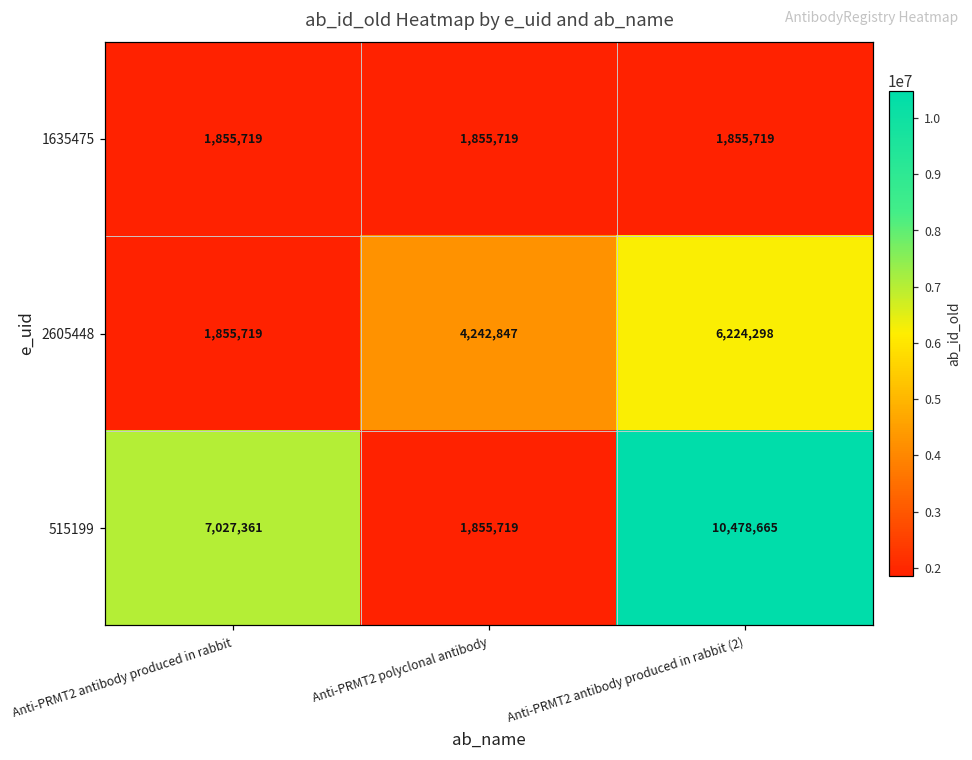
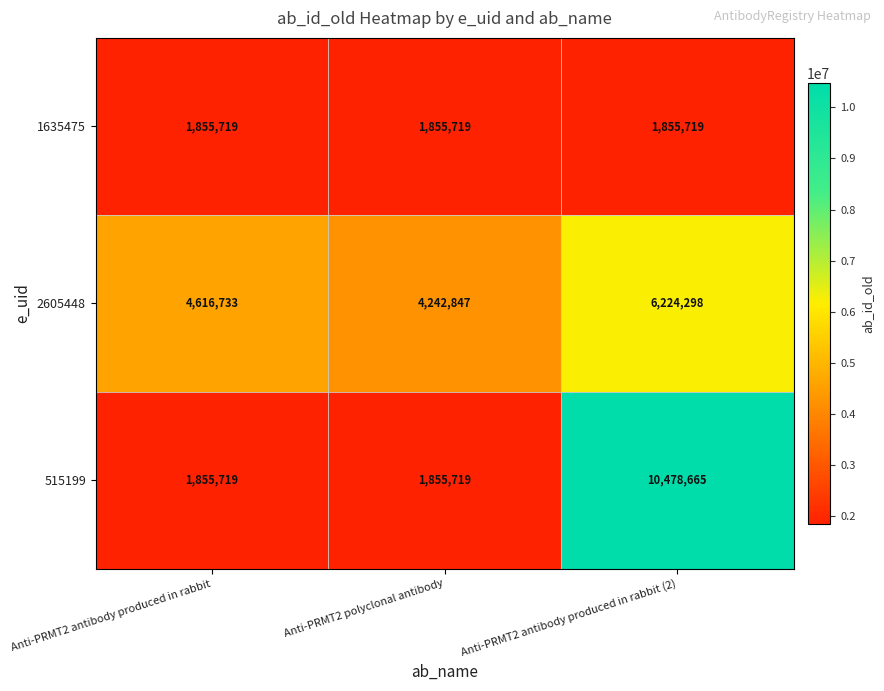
  {
    "1635475": {
      "Anti-PRMT2 antibody produced in rabbit": "1,855,719",
      "Anti-PRMT2 polyclonal antibody": "1,855,719",
      "Anti-PRMT2 antibody produced in rabbit (2)": "1,855,719"
    },
    "2605448": {
-     "Anti-PRMT2 antibody produced in rabbit": "1,855,719",
+     "Anti-PRMT2 antibody produced in rabbit": "4,616,733",
      "Anti-PRMT2 polyclonal antibody": "4,242,847",
      "Anti-PRMT2 antibody produced in rabbit (2)": "6,224,298"
    },
    "515199": {
-     "Anti-PRMT2 antibody produced in rabbit": "7,027,361",
+     "Anti-PRMT2 antibody produced in rabbit": "1,855,719",
      "Anti-PRMT2 polyclonal antibody": "1,855,719",
      "Anti-PRMT2 antibody produced in rabbit (2)": "10,478,665"
    }
  }
